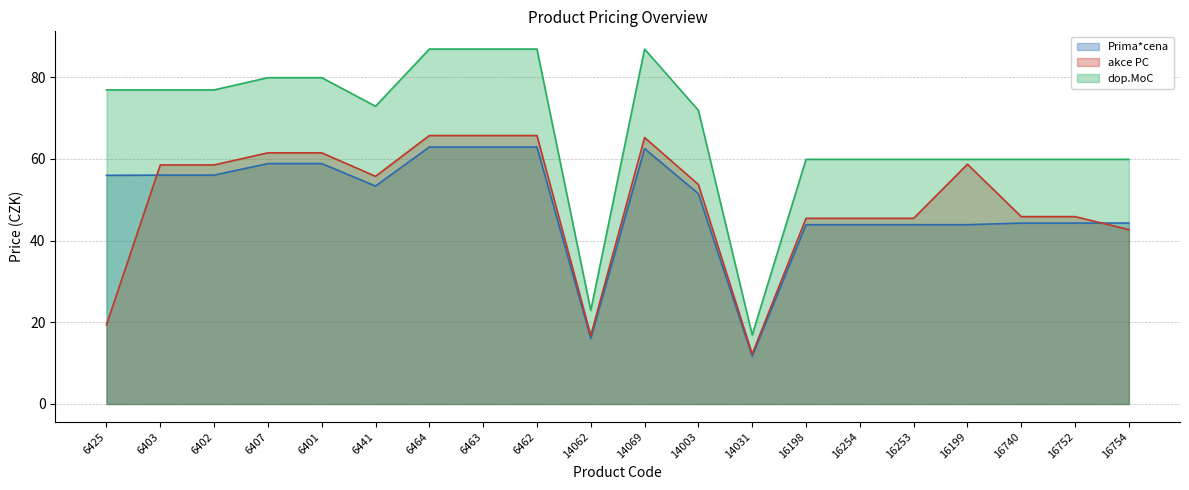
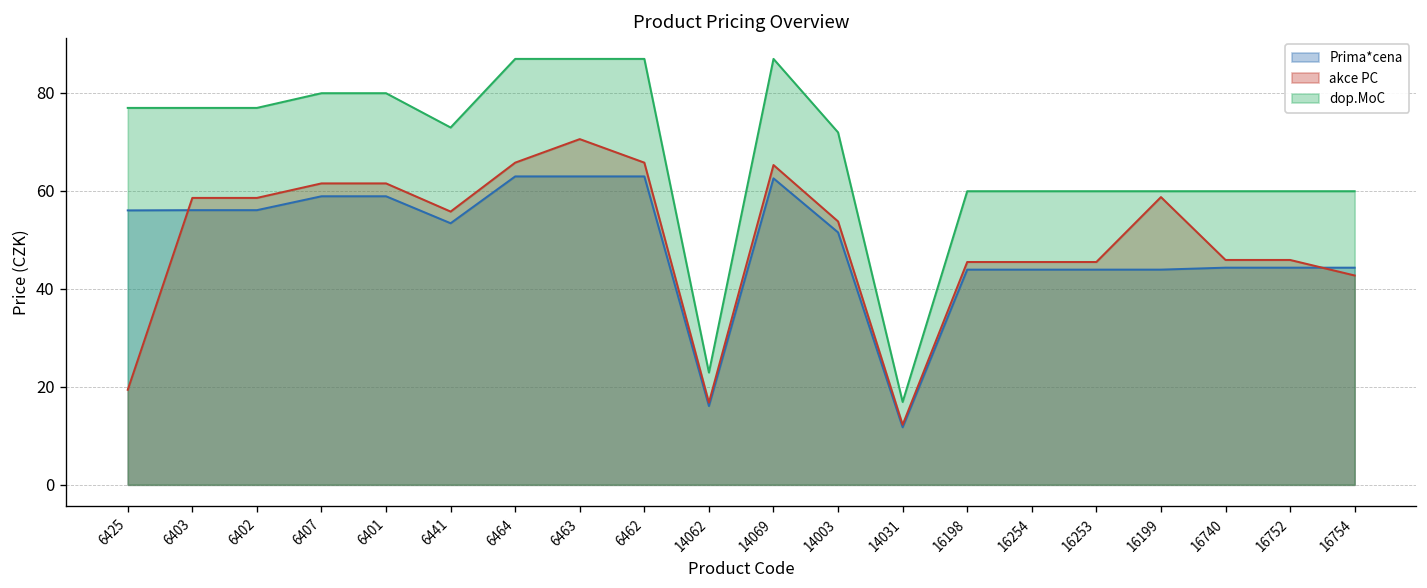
  {
    "akce PC": {
      "6425": 19,
      "6403": 59,
      "6402": 59,
      "6407": 61,
      "6401": 61,
      "6441": 56,
      "6464": 66,
-     "6463": 66,
+     "6463": 71,
      "6462": 66,
      "14062": 17,
      "14069": 65,
      "14003": 54,
      "16198": 45,
      "16254": 45,
      "16253": 45,
      "16199": 59,
      "16740": 46,
      "16752": 46,
      "16754": 43
    }
  }
